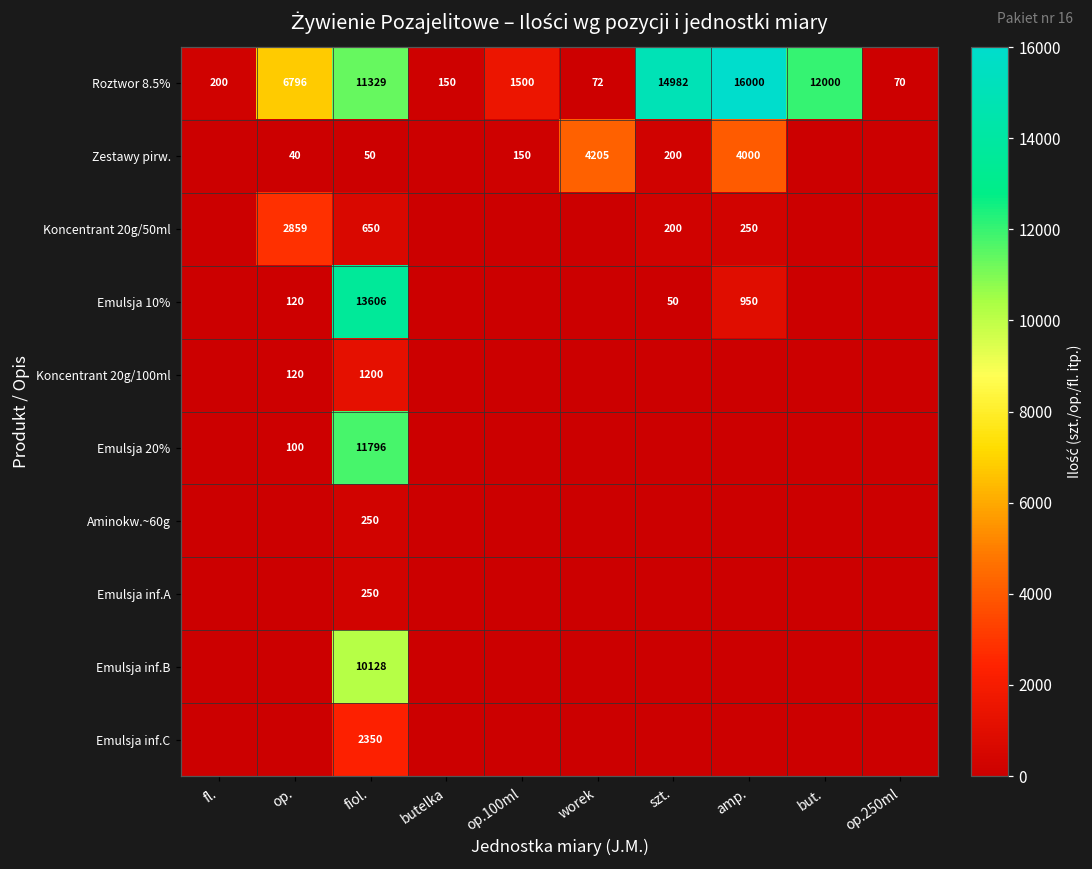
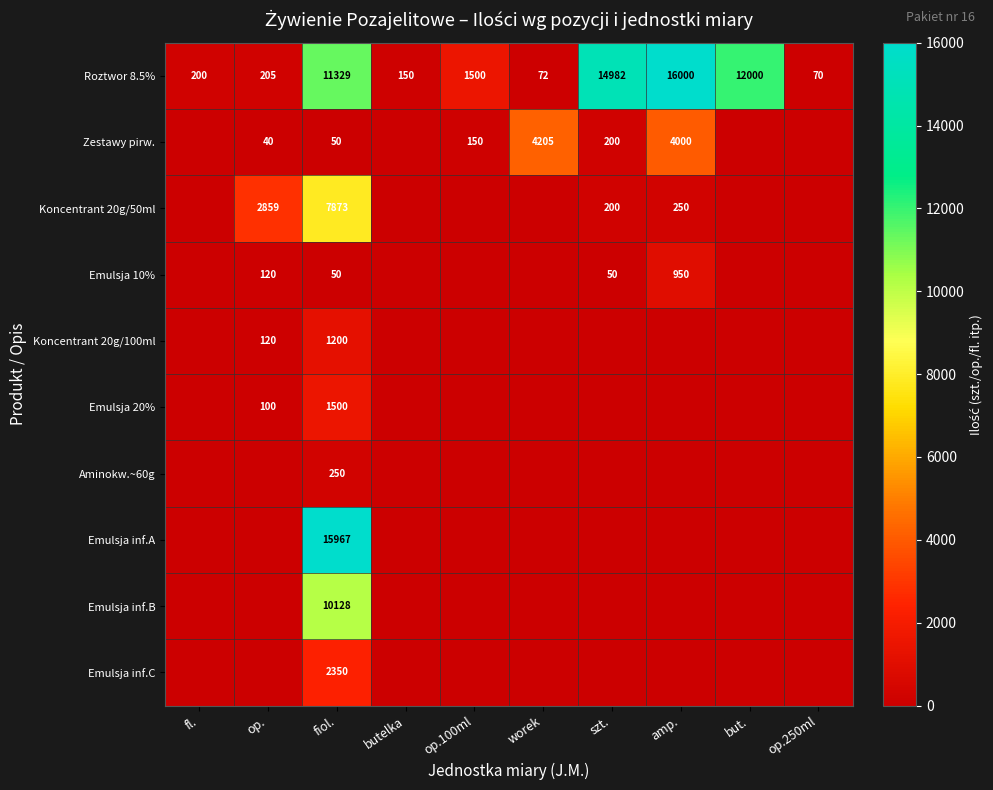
  {
    "Roztwor 8.5%": {
      "fl.": 200,
-     "op.": 6796,
+     "op.": 205,
      "fiol.": 11329,
      "butelka": 150,
      "op.100ml": 1500,
      "worek": 72,
      "szt.": 14982,
      "amp.": 16000,
      "but.": 12000,
      "op.250ml": 70
    },
    "Zestawy pirw.": {
      "op.": 40,
      "fiol.": 50,
      "op.100ml": 150,
      "worek": 4205,
      "szt.": 200,
      "amp.": 4000
    },
    "Koncentrant 20g/50ml": {
      "op.": 2859,
-     "fiol.": 650,
+     "fiol.": 7873,
      "szt.": 200,
      "amp.": 250
    },
    "Emulsja 10%": {
      "op.": 120,
-     "fiol.": 13606,
+     "fiol.": 50,
      "szt.": 50,
      "amp.": 950
    },
    "Koncentrant 20g/100ml": {
      "op.": 120,
      "fiol.": 1200
    },
    "Emulsja 20%": {
      "op.": 100,
-     "fiol.": 11796
+     "fiol.": 1500
    },
    "Aminokw.~60g": {
      "fiol.": 250
    },
    "Emulsja inf.A": {
-     "fiol.": 250
+     "fiol.": 15967
    },
    "Emulsja inf.B": {
      "fiol.": 10128
    },
    "Emulsja inf.C": {
      "fiol.": 2350
    }
  }
